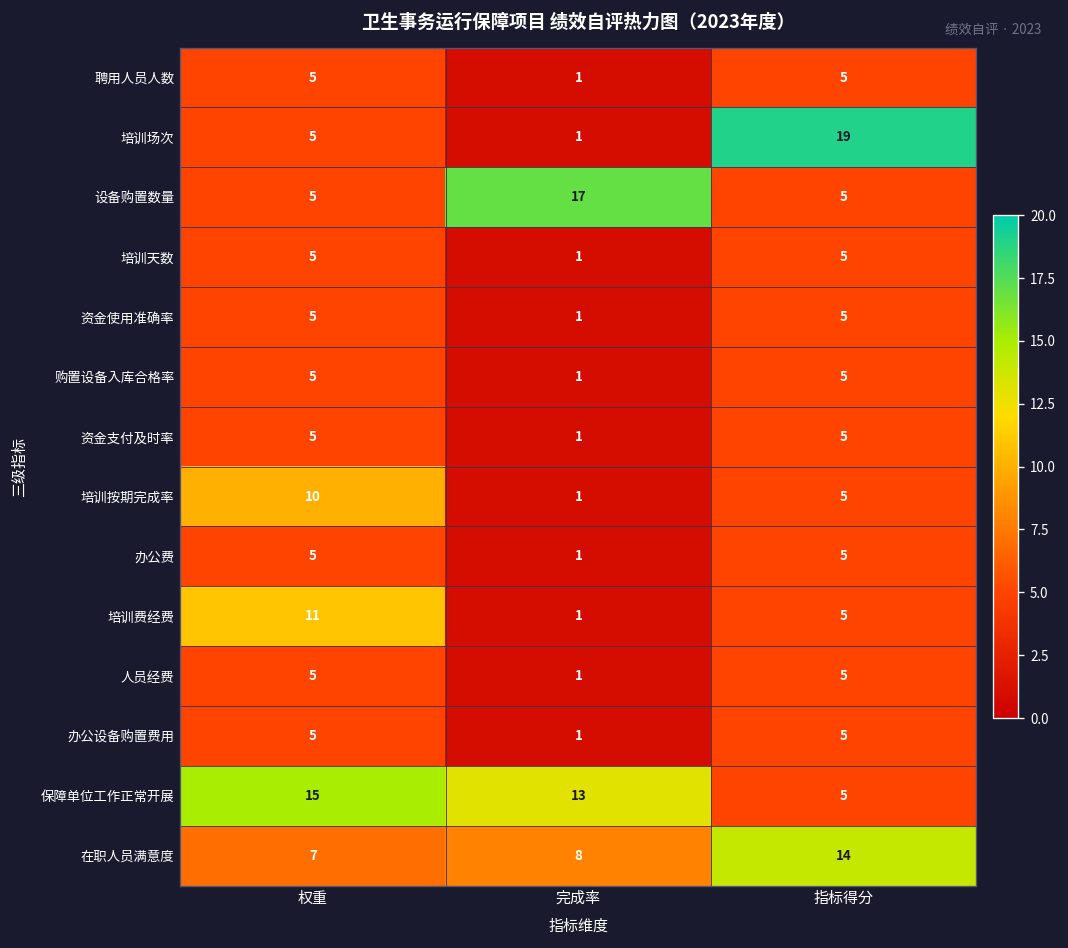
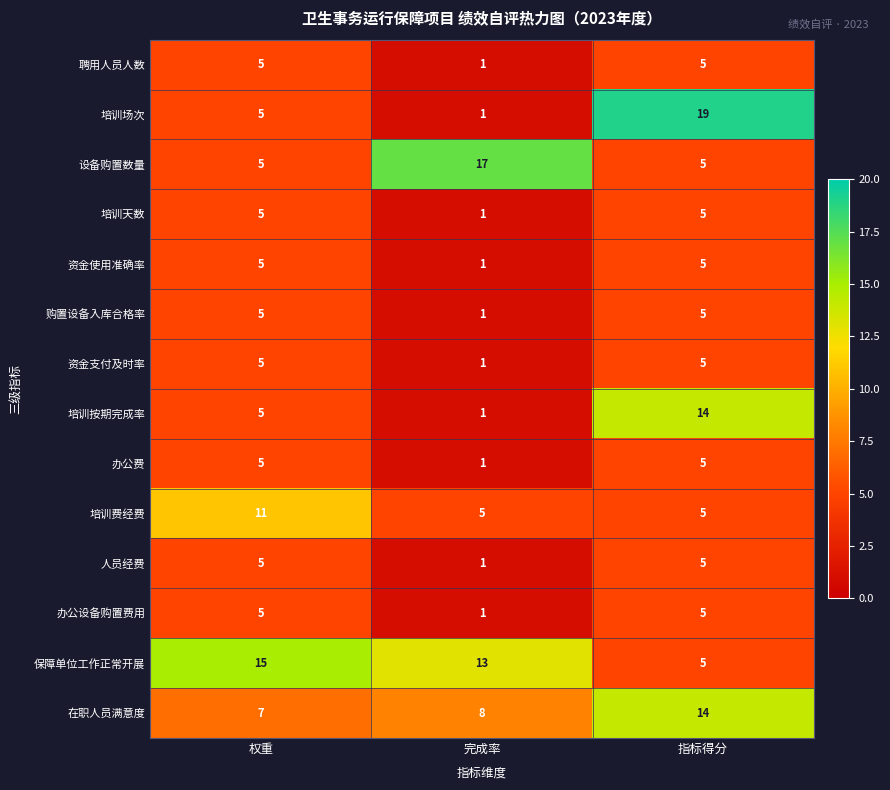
  {
    "聘用人员人数": {
      "权重": 5,
      "完成率": 1,
      "指标得分": 5
    },
    "培训场次": {
      "权重": 5,
      "完成率": 1,
      "指标得分": 19
    },
    "设备购置数量": {
      "权重": 5,
      "完成率": 17,
      "指标得分": 5
    },
    "培训天数": {
      "权重": 5,
      "完成率": 1,
      "指标得分": 5
    },
    "资金使用准确率": {
      "权重": 5,
      "完成率": 1,
      "指标得分": 5
    },
    "购置设备入库合格率": {
      "权重": 5,
      "完成率": 1,
      "指标得分": 5
    },
    "资金支付及时率": {
      "权重": 5,
      "完成率": 1,
      "指标得分": 5
    },
    "培训按期完成率": {
-     "权重": 10,
+     "权重": 5,
      "完成率": 1,
-     "指标得分": 5
+     "指标得分": 14
    },
    "办公费": {
      "权重": 5,
      "完成率": 1,
      "指标得分": 5
    },
    "培训费经费": {
      "权重": 11,
-     "完成率": 1,
+     "完成率": 5,
      "指标得分": 5
    },
    "人员经费": {
      "权重": 5,
      "完成率": 1,
      "指标得分": 5
    },
    "办公设备购置费用": {
      "权重": 5,
      "完成率": 1,
      "指标得分": 5
    },
    "保障单位工作正常开展": {
      "权重": 15,
      "完成率": 13,
      "指标得分": 5
    },
    "在职人员满意度": {
      "权重": 7,
      "完成率": 8,
      "指标得分": 14
    }
  }
